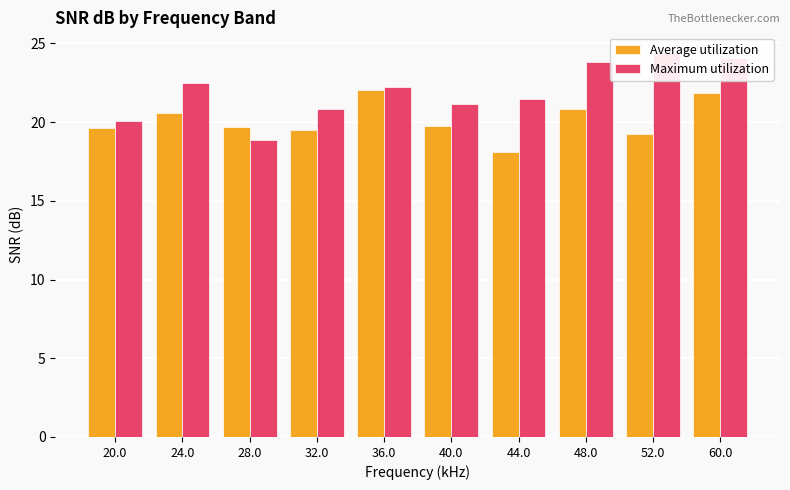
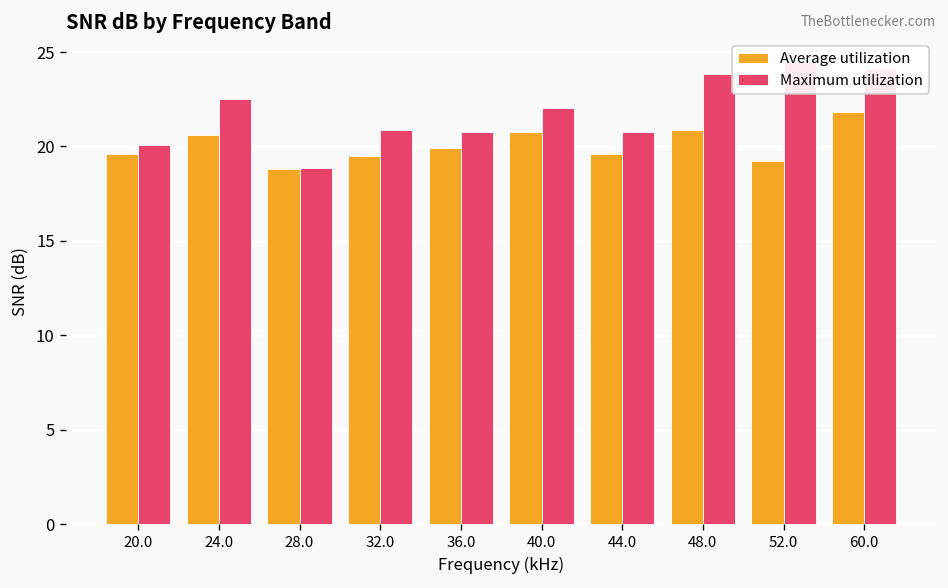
  {
    "Average utilization": {
      "20.0": 19.6,
      "24.0": 20.6,
-     "28.0": 19.7,
+     "28.0": 18.8,
      "32.0": 19.5,
-     "36.0": 22.0,
-     "40.0": 19.7,
-     "44.0": 18.1,
+     "36.0": 19.9,
+     "40.0": 20.8,
+     "44.0": 19.6,
      "48.0": 20.9,
      "52.0": 19.3,
      "60.0": 21.8
    },
    "Maximum utilization": {
      "20.0": 20.1,
      "24.0": 22.5,
      "28.0": 18.9,
      "32.0": 20.9,
-     "36.0": 22.3,
-     "40.0": 21.2,
-     "44.0": 21.4,
+     "36.0": 20.8,
+     "40.0": 22.0,
+     "44.0": 20.8,
      "48.0": 23.8
    }
  }
